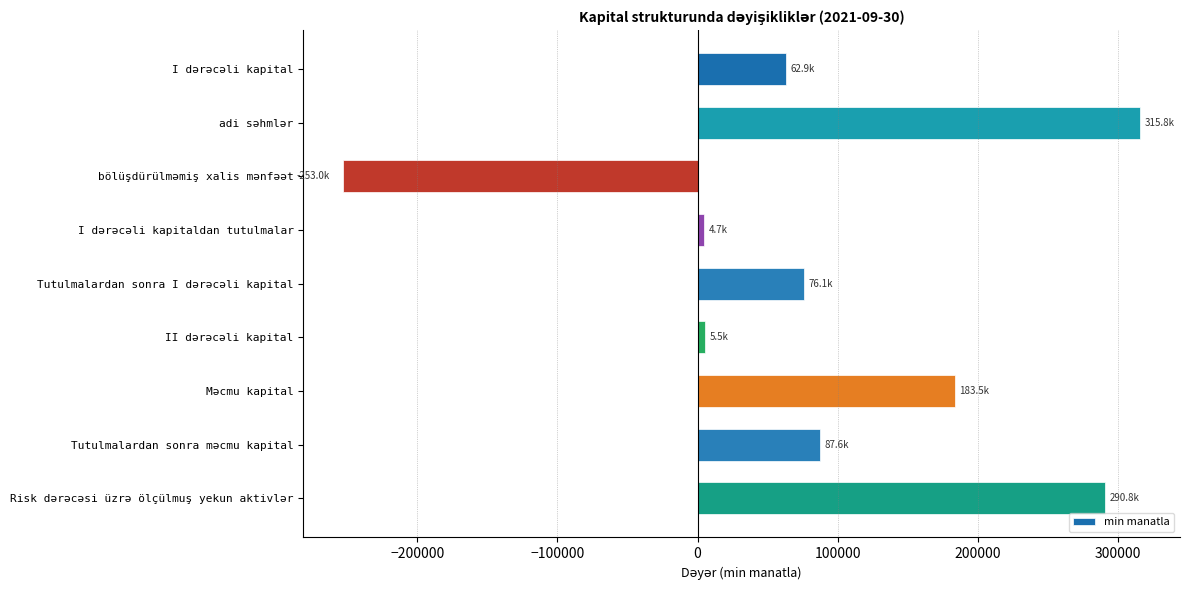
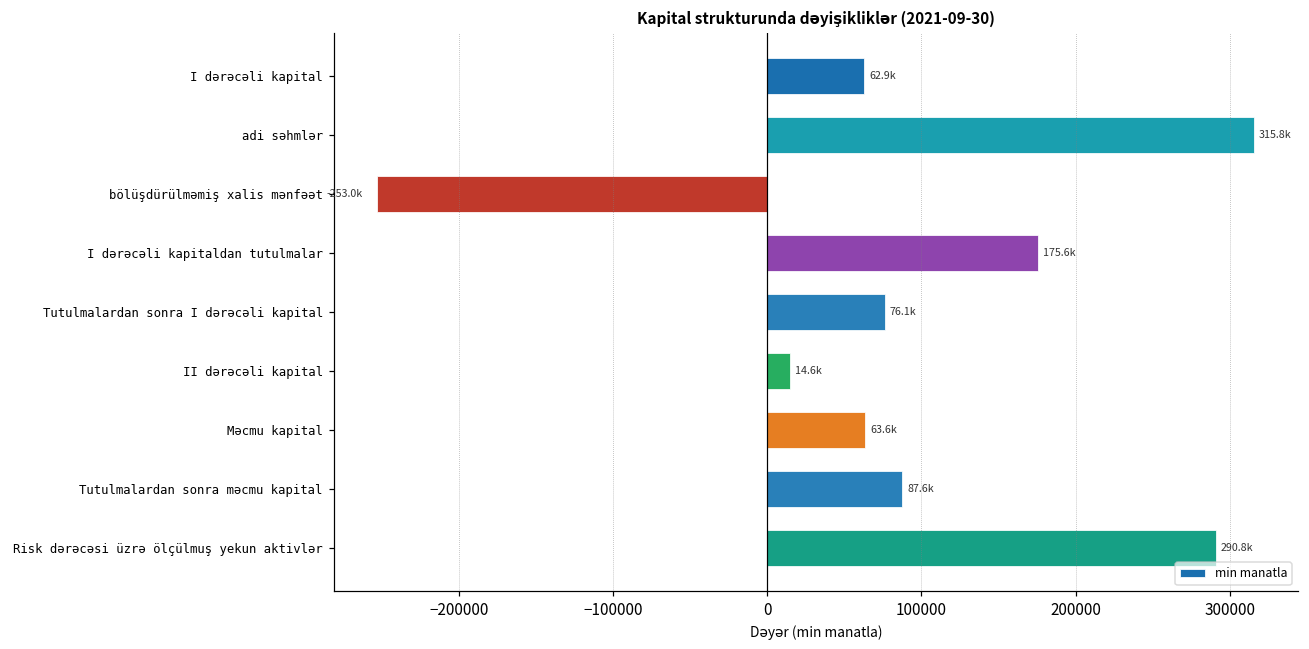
  {
    "I dərəcəli kapital": "62.9k",
    "adi səhmlər": "315.8k",
    "bölüşdürülməmiş xalis mənfəət": "-253.0k",
-   "I dərəcəli kapitaldan tutulmalar": "4.7k",
+   "I dərəcəli kapitaldan tutulmalar": "175.6k",
    "Tutulmalardan sonra I dərəcəli kapital": "76.1k",
-   "II dərəcəli kapital": "5.5k",
-   "Məcmu kapital": "183.5k",
+   "II dərəcəli kapital": "14.6k",
+   "Məcmu kapital": "63.6k",
    "Tutulmalardan sonra məcmu kapital": "87.6k",
    "Risk dərəcəsi üzrə ölçülmuş yekun aktivlər": "290.8k"
  }
